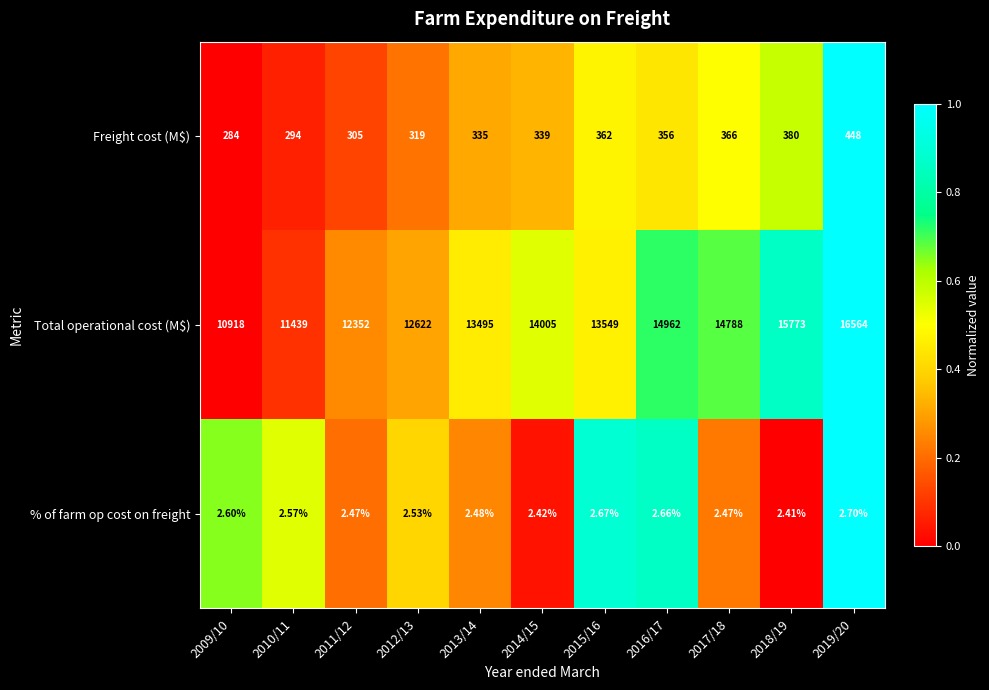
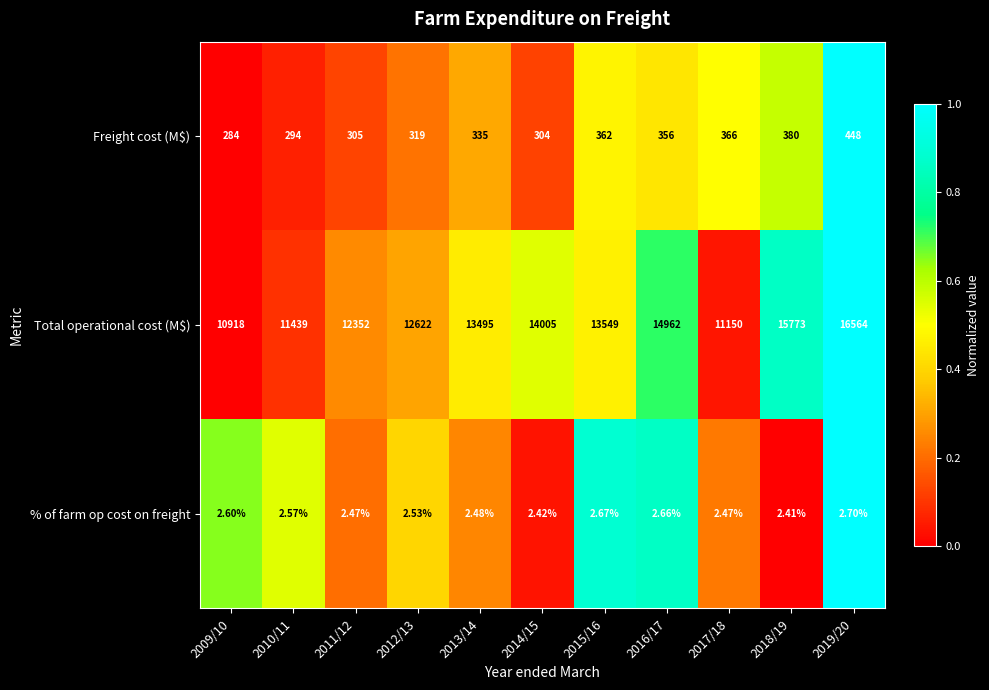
  {
    "Freight cost (M$)": {
      "2009/10": "284",
      "2010/11": "294",
      "2011/12": "305",
      "2012/13": "319",
      "2013/14": "335",
-     "2014/15": "339",
+     "2014/15": "304",
      "2015/16": "362",
      "2016/17": "356",
      "2017/18": "366",
      "2018/19": "380",
      "2019/20": "448"
    },
    "Total operational cost (M$)": {
      "2009/10": "10918",
      "2010/11": "11439",
      "2011/12": "12352",
      "2012/13": "12622",
      "2013/14": "13495",
      "2014/15": "14005",
      "2015/16": "13549",
      "2016/17": "14962",
-     "2017/18": "14788",
+     "2017/18": "11150",
      "2018/19": "15773",
      "2019/20": "16564"
    },
    "% of farm op cost on freight": {
      "2009/10": "2.60%",
      "2010/11": "2.57%",
      "2011/12": "2.47%",
      "2012/13": "2.53%",
      "2013/14": "2.48%",
      "2014/15": "2.42%",
      "2015/16": "2.67%",
      "2016/17": "2.66%",
      "2017/18": "2.47%",
      "2018/19": "2.41%",
      "2019/20": "2.70%"
    }
  }
